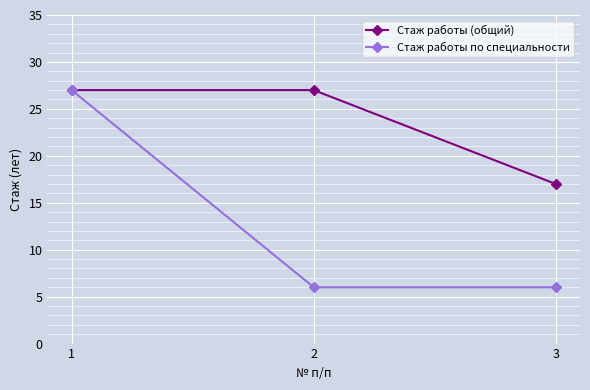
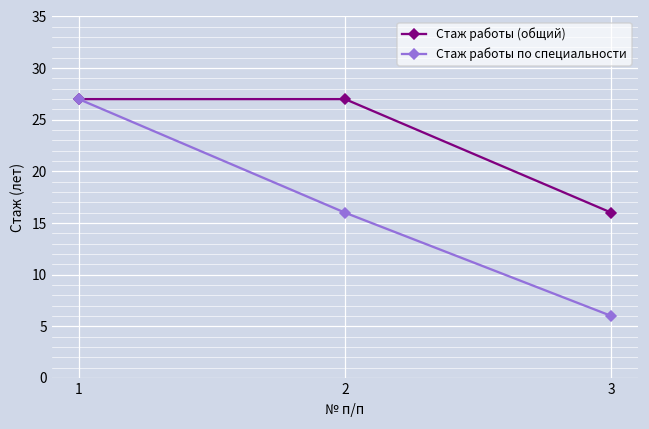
  {
    "Стаж работы (общий)": {
      "2": 27,
-     "3": 17
+     "3": 16
    },
    "Стаж работы по специальности": {
-     "2": 6,
+     "2": 16,
      "3": 6
    }
  }
